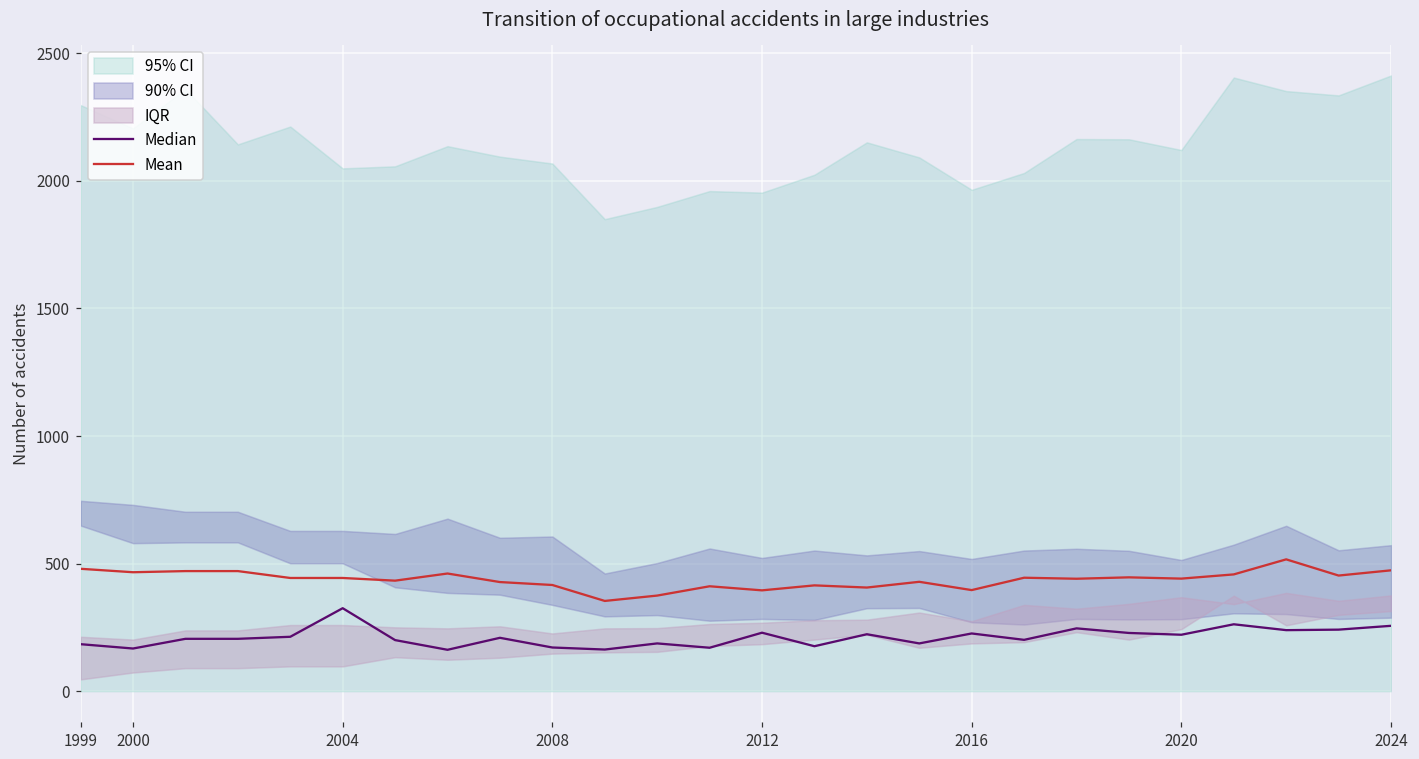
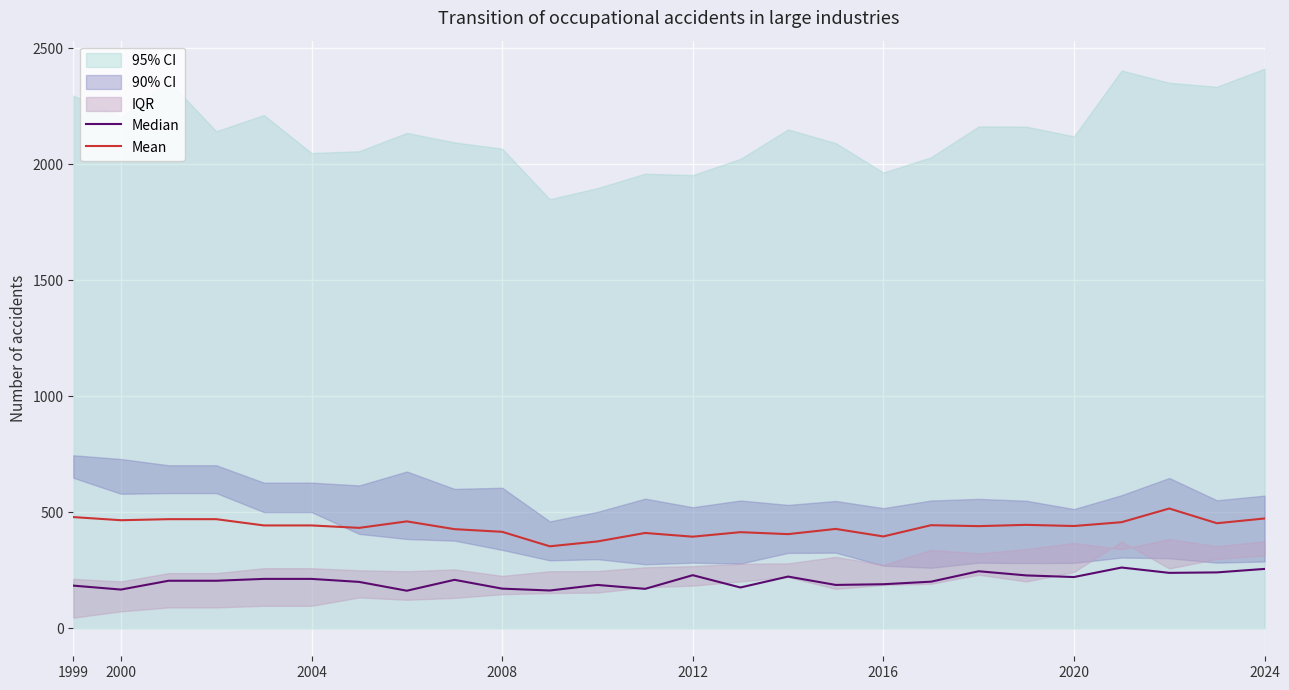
  {
    "Median": {
      "1999": 180,
      "2000": 170,
-     "2004": 330,
+     "2004": 210,
      "2008": 170,
      "2012": 230,
-     "2016": 230,
+     "2016": 190,
      "2020": 220,
      "2024": 260
    },
    "Mean": {
      "1999": 480,
      "2000": 470,
      "2004": 440,
      "2008": 420,
      "2012": 400,
      "2016": 400,
      "2020": 440,
      "2024": 470
    }
  }
